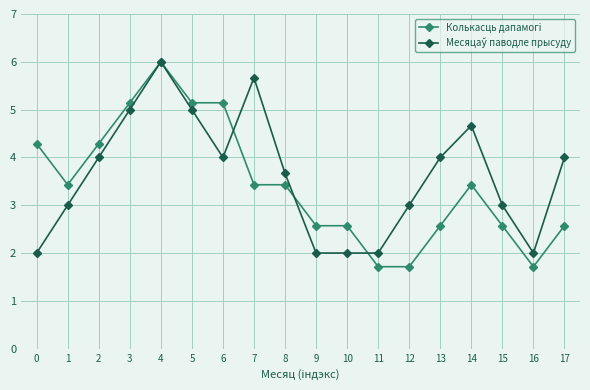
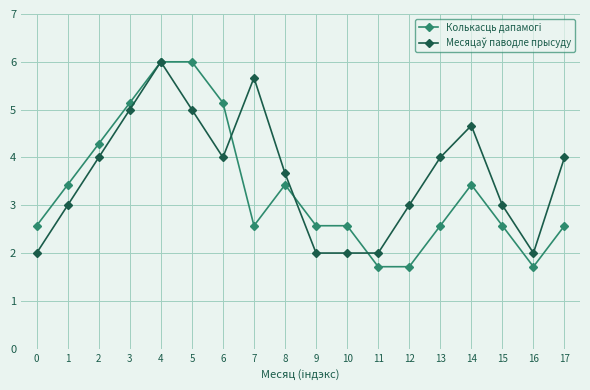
  {
    "Колькасць дапамогі": {
-     "0": 4.3,
+     "0": 2.6,
      "1": 3.4,
      "2": 4.3,
      "3": 5.1,
-     "5": 5.1,
+     "5": 6.0,
      "6": 5.1,
-     "7": 3.4,
+     "7": 2.6,
      "8": 3.4,
      "9": 2.6,
      "10": 2.6,
      "11": 1.7,
      "12": 1.7,
      "13": 2.6,
      "14": 3.4,
      "15": 2.6,
      "16": 1.7,
      "17": 2.6
    },
    "Месяцаў паводле прысуду": {
      "0": 2.0,
      "1": 3.0,
      "2": 4.0,
      "3": 5.0,
      "5": 5.0,
      "6": 4.0,
      "7": 5.7,
      "8": 3.7,
      "9": 2.0,
      "10": 2.0,
      "11": 2.0,
      "12": 3.0,
      "13": 4.0,
      "14": 4.7,
      "15": 3.0,
      "16": 2.0,
      "17": 4.0
    }
  }
